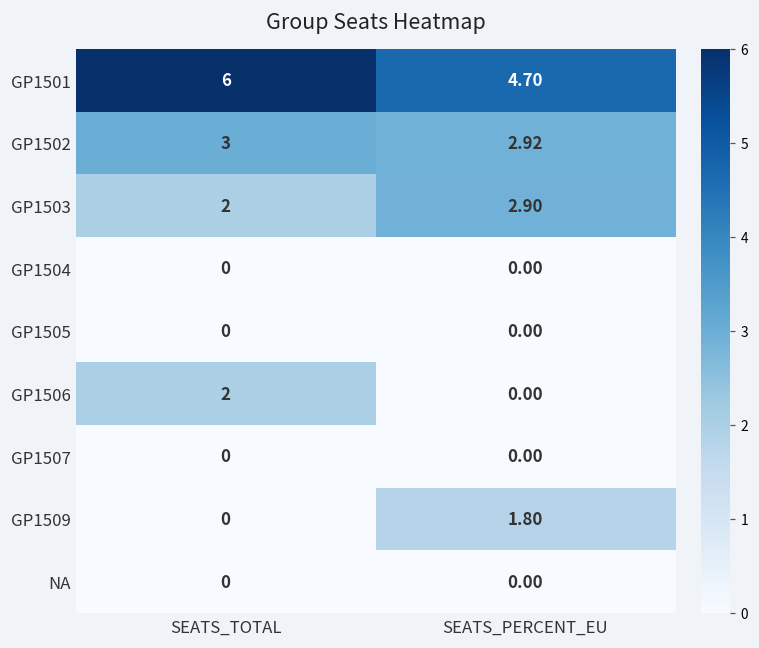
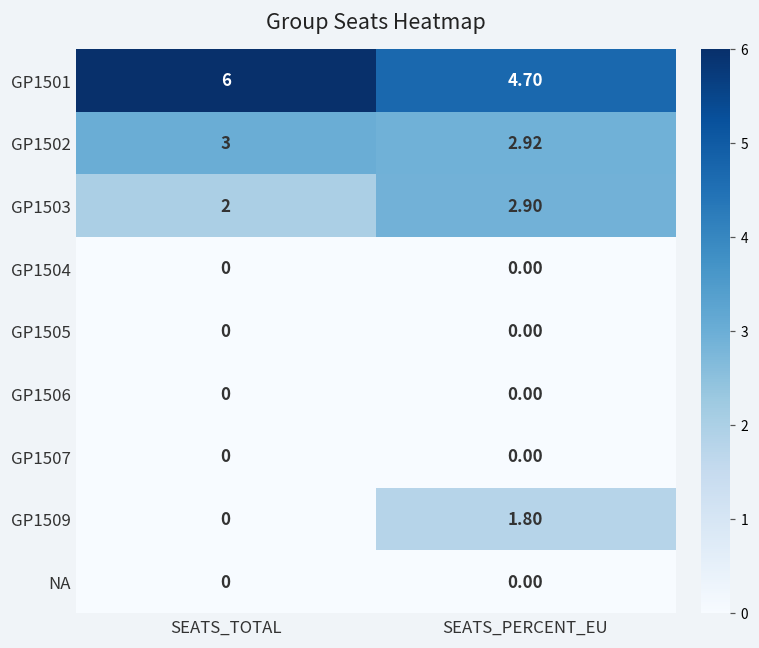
  {
    "GP1501": {
      "SEATS_TOTAL": 6,
      "SEATS_PERCENT_EU": 4.70
    },
    "GP1502": {
      "SEATS_TOTAL": 3,
      "SEATS_PERCENT_EU": 2.92
    },
    "GP1503": {
      "SEATS_TOTAL": 2,
      "SEATS_PERCENT_EU": 2.90
    },
    "GP1504": {
      "SEATS_TOTAL": 0,
      "SEATS_PERCENT_EU": 0.00
    },
    "GP1505": {
      "SEATS_TOTAL": 0,
      "SEATS_PERCENT_EU": 0.00
    },
    "GP1506": {
-     "SEATS_TOTAL": 2,
+     "SEATS_TOTAL": 0,
      "SEATS_PERCENT_EU": 0.00
    },
    "GP1507": {
      "SEATS_TOTAL": 0,
      "SEATS_PERCENT_EU": 0.00
    },
    "GP1509": {
      "SEATS_TOTAL": 0,
      "SEATS_PERCENT_EU": 1.80
    },
    "NA": {
      "SEATS_TOTAL": 0,
      "SEATS_PERCENT_EU": 0.00
    }
  }
